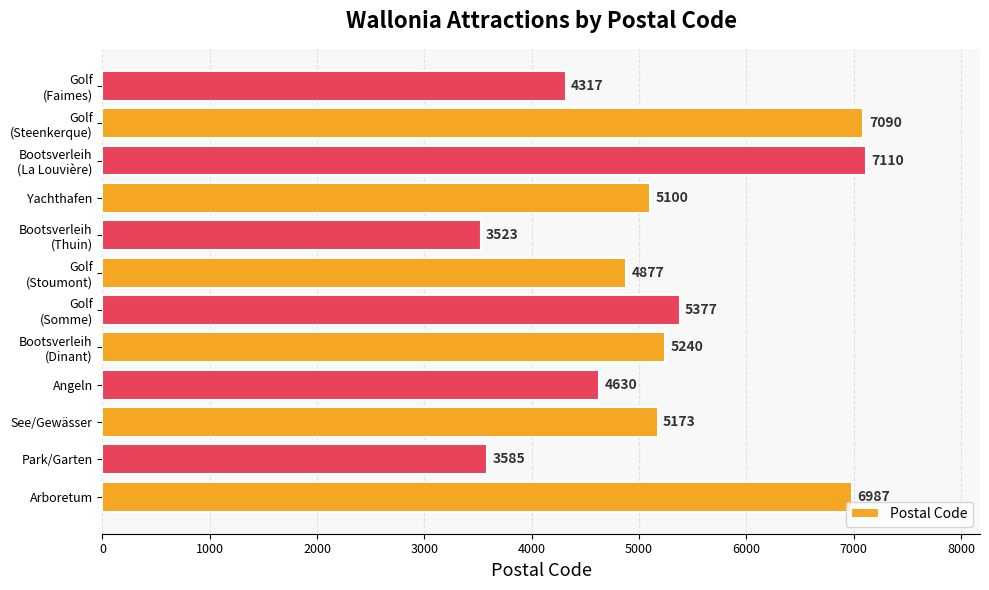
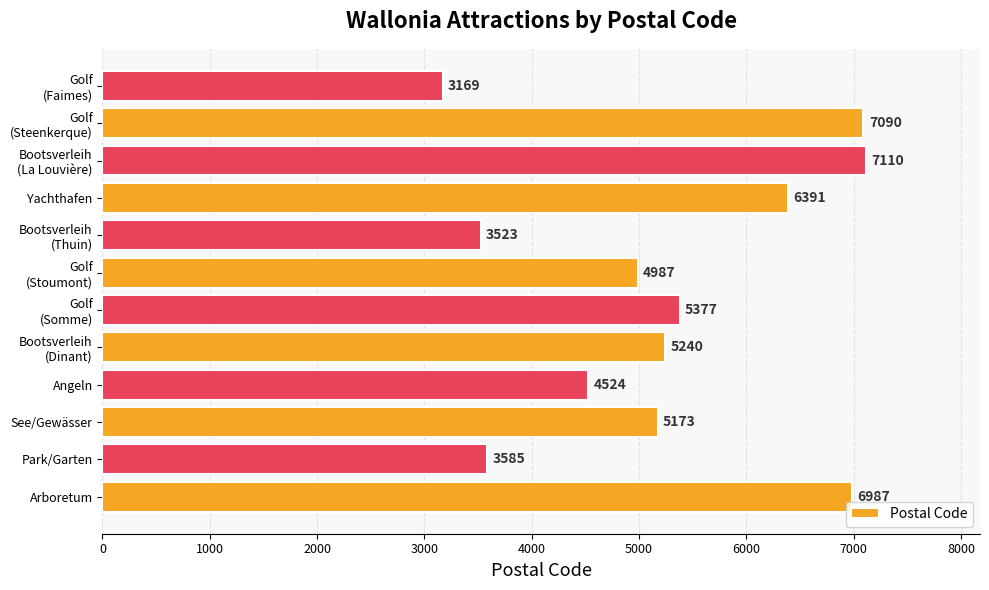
  {
-   "Golf (Faimes)": 4317,
+   "Golf (Faimes)": 3169,
    "Golf (Steenkerque)": 7090,
    "Bootsverleih (La Louvière)": 7110,
-   "Yachthafen": 5100,
+   "Yachthafen": 6391,
    "Bootsverleih (Thuin)": 3523,
-   "Golf (Stoumont)": 4877,
+   "Golf (Stoumont)": 4987,
    "Golf (Somme)": 5377,
    "Bootsverleih (Dinant)": 5240,
-   "Angeln": 4630,
+   "Angeln": 4524,
    "See/Gewässer": 5173,
    "Park/Garten": 3585
  }
